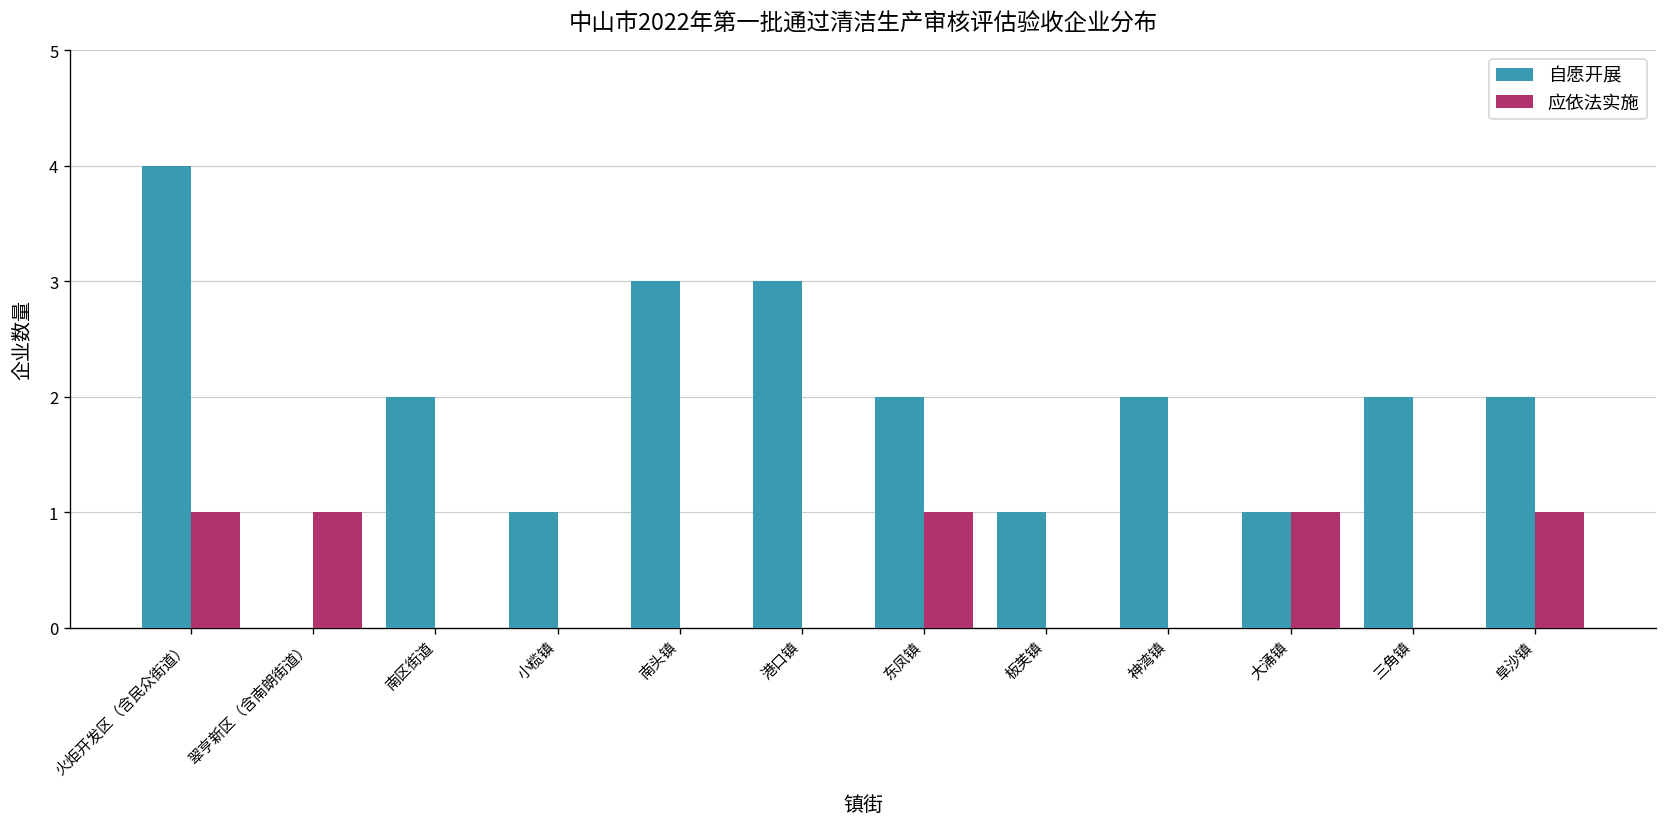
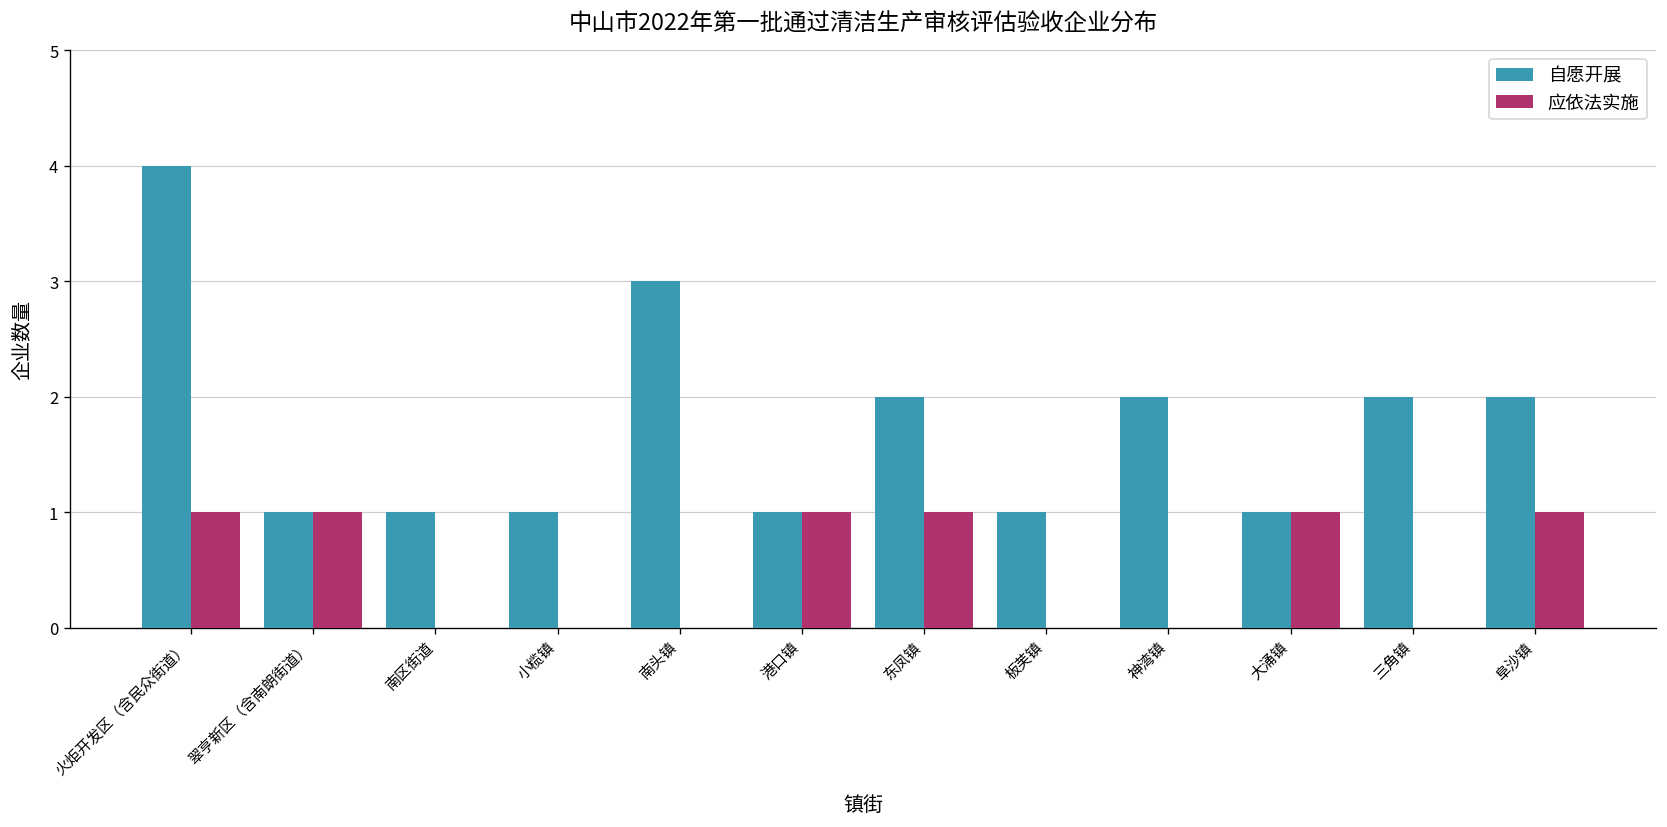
  {
    "自愿开展": {
      "火炬开发区（含民众街道）": 4,
-     "翠亨新区（含南朗街道）": 0,
-     "南区街道": 2,
+     "翠亨新区（含南朗街道）": 1,
+     "南区街道": 1,
      "小榄镇": 1,
      "南头镇": 3,
-     "港口镇": 3,
+     "港口镇": 1,
      "东凤镇": 2,
      "板芙镇": 1,
      "神湾镇": 2,
      "大涌镇": 1,
      "三角镇": 2,
      "阜沙镇": 2
    },
    "应依法实施": {
      "火炬开发区（含民众街道）": 1,
      "翠亨新区（含南朗街道）": 1,
      "南区街道": 0,
      "小榄镇": 0,
      "南头镇": 0,
-     "港口镇": 0,
+     "港口镇": 1,
      "东凤镇": 1,
      "板芙镇": 0,
      "神湾镇": 0,
      "大涌镇": 1,
      "三角镇": 0,
      "阜沙镇": 1
    }
  }
